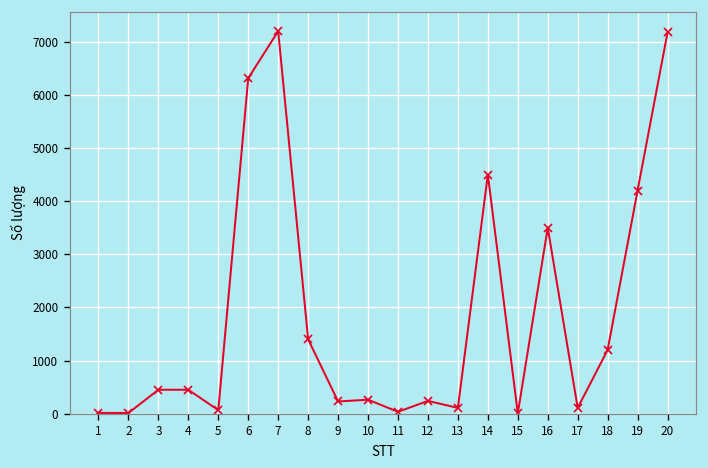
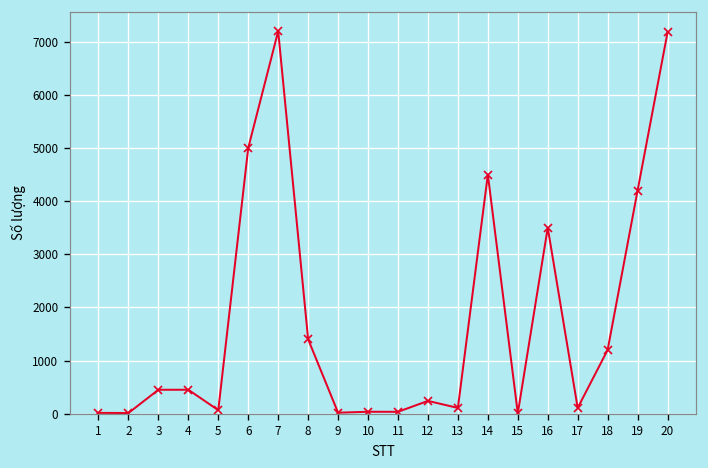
  {
    "1": 0,
    "2": 0,
    "3": 500,
    "4": 500,
    "5": 100,
-   "6": 6300,
+   "6": 5000,
    "7": 7200,
    "8": 1400,
-   "9": 200,
-   "10": 300,
+   "9": 0,
+   "10": 0,
    "11": 0,
    "12": 200,
    "13": 100,
    "14": 4500,
    "15": 0,
    "16": 3500,
    "17": 100,
    "18": 1200,
    "19": 4200,
    "20": 7200
  }
